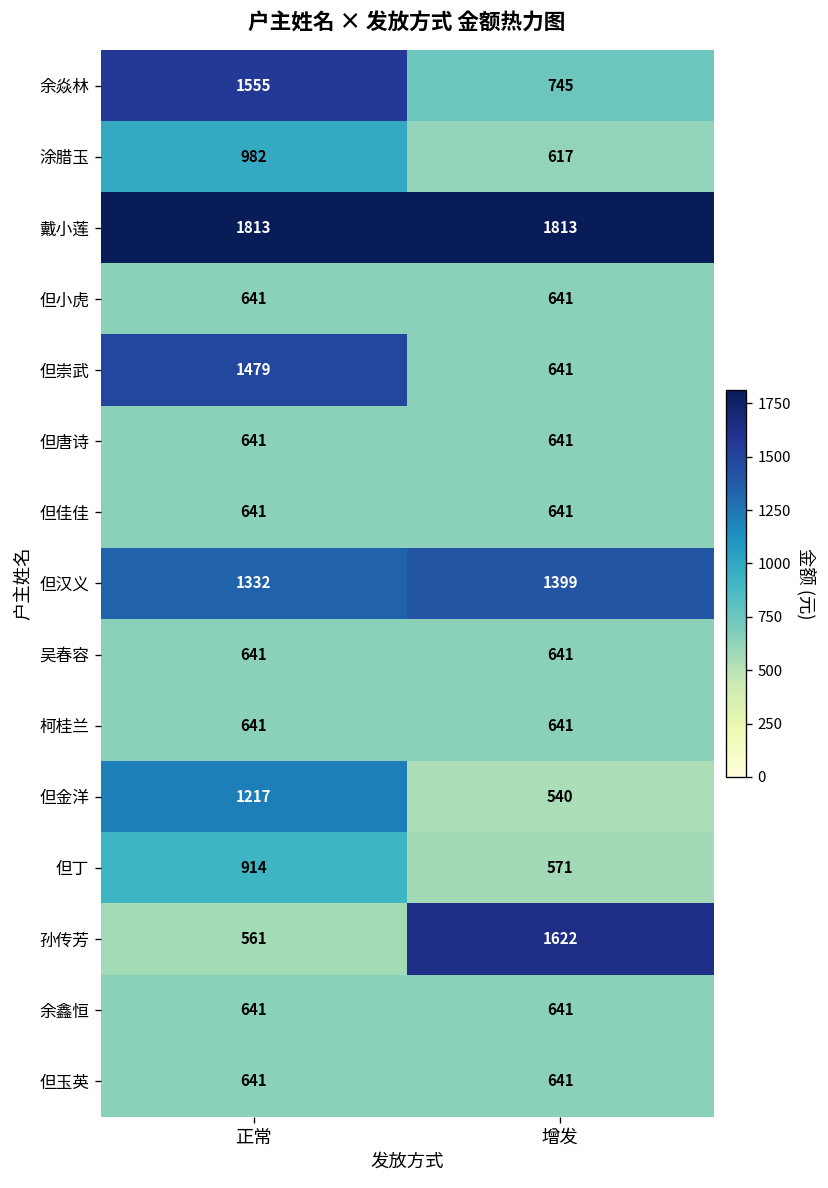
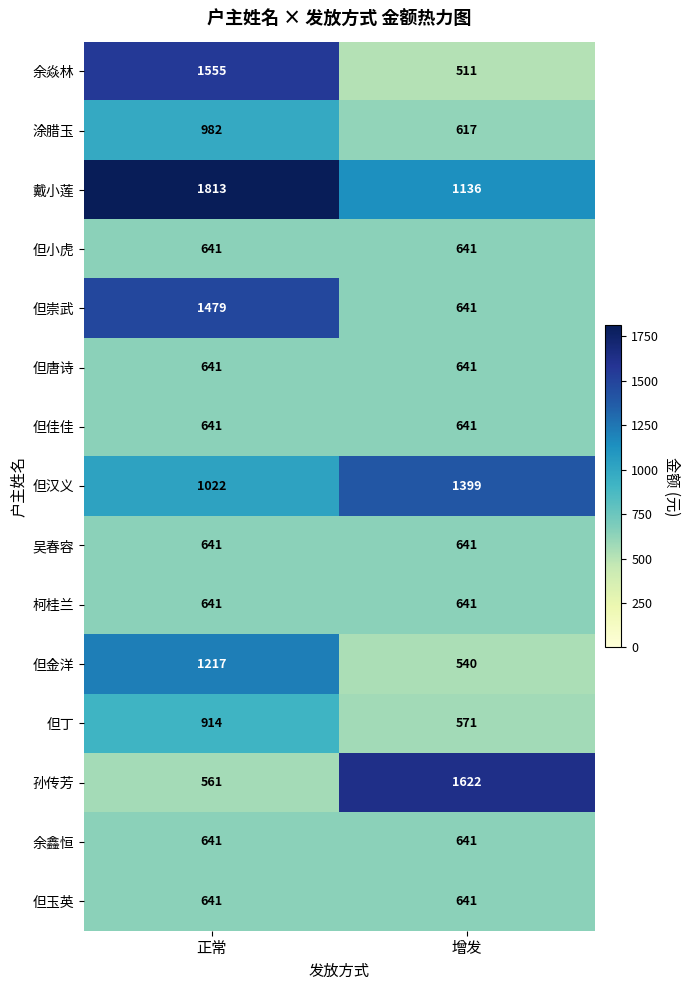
  {
    "余焱林": {
      "正常": 1555,
-     "增发": 745
+     "增发": 511
    },
    "涂腊玉": {
      "正常": 982,
      "增发": 617
    },
    "戴小莲": {
      "正常": 1813,
-     "增发": 1813
+     "增发": 1136
    },
    "但小虎": {
      "正常": 641,
      "增发": 641
    },
    "但崇武": {
      "正常": 1479,
      "增发": 641
    },
    "但唐诗": {
      "正常": 641,
      "增发": 641
    },
    "但佳佳": {
      "正常": 641,
      "增发": 641
    },
    "但汉义": {
-     "正常": 1332,
+     "正常": 1022,
      "增发": 1399
    },
    "吴春容": {
      "正常": 641,
      "增发": 641
    },
    "柯桂兰": {
      "正常": 641,
      "增发": 641
    },
    "但金洋": {
      "正常": 1217,
      "增发": 540
    },
    "但丁": {
      "正常": 914,
      "增发": 571
    },
    "孙传芳": {
      "正常": 561,
      "增发": 1622
    },
    "余鑫恒": {
      "正常": 641,
      "增发": 641
    },
    "但玉英": {
      "正常": 641,
      "增发": 641
    }
  }
